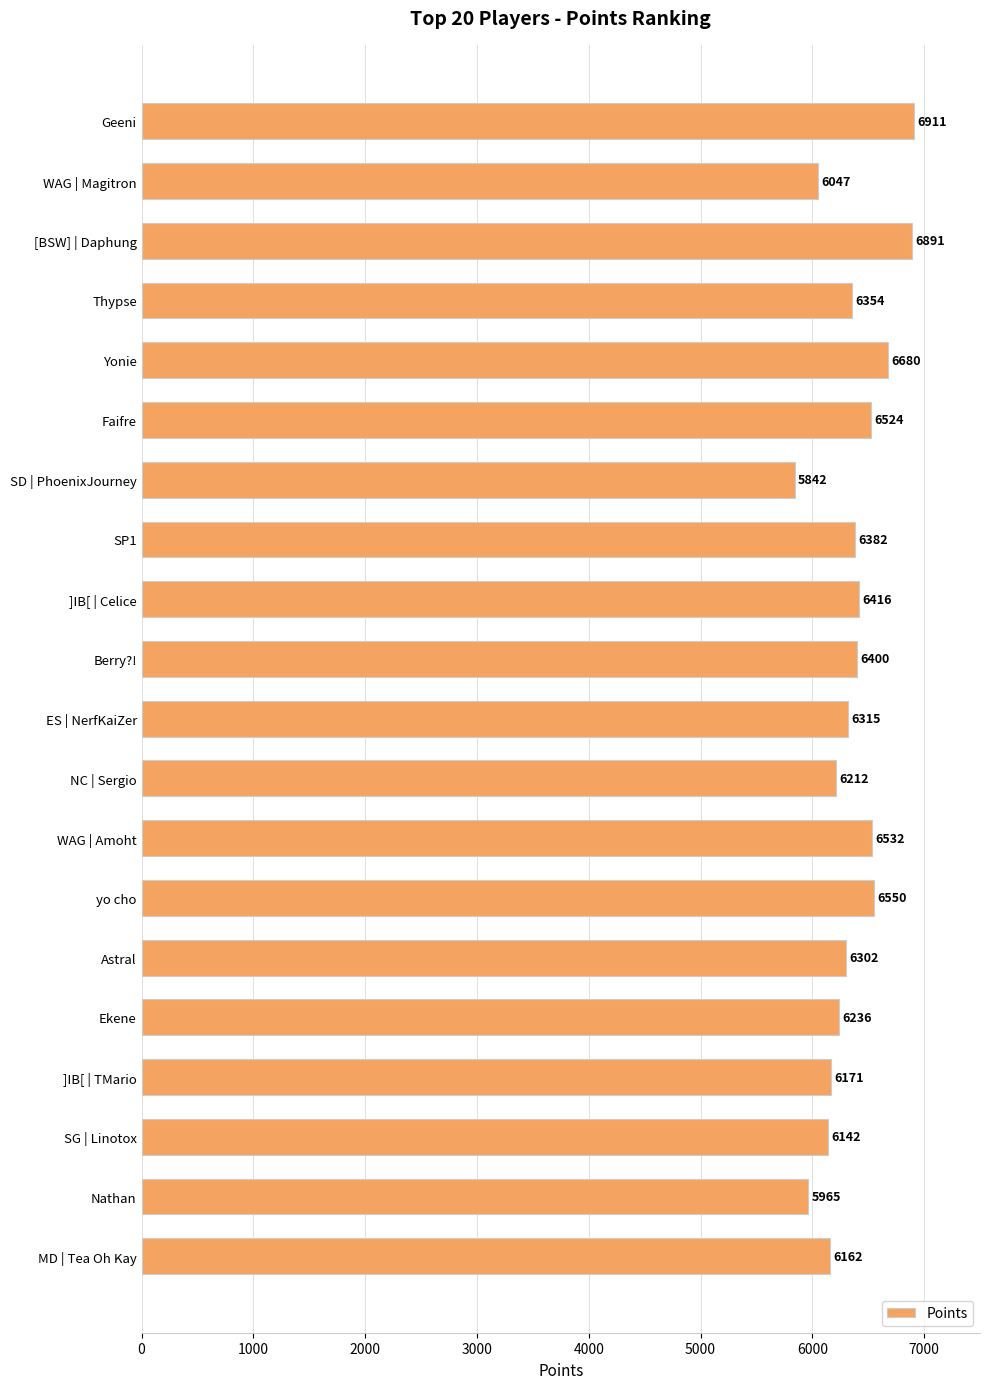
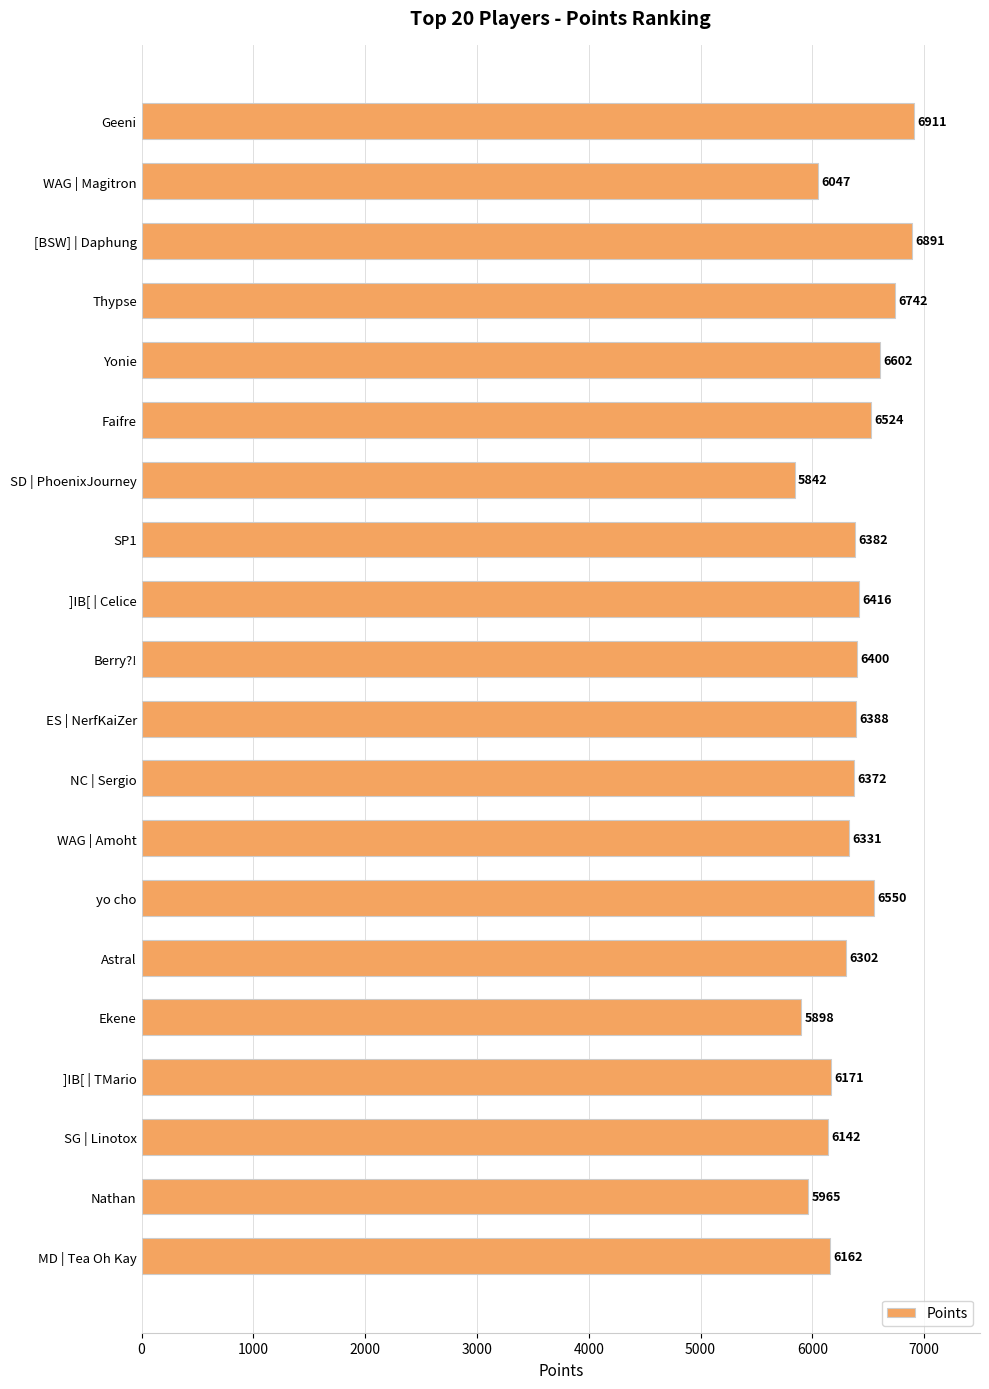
  {
    "Geeni": 6911,
    "WAG | Magitron": 6047,
    "[BSW] | Daphung": 6891,
-   "Thypse": 6354,
-   "Yonie": 6680,
+   "Thypse": 6742,
+   "Yonie": 6602,
    "Faifre": 6524,
    "SD | PhoenixJourney": 5842,
    "SP1": 6382,
    "]IB[ | Celice": 6416,
    "Berry?!": 6400,
-   "ES | NerfKaiZer": 6315,
-   "NC | Sergio": 6212,
-   "WAG | Amoht": 6532,
+   "ES | NerfKaiZer": 6388,
+   "NC | Sergio": 6372,
+   "WAG | Amoht": 6331,
    "yo cho": 6550,
    "Astral": 6302,
-   "Ekene": 6236,
+   "Ekene": 5898,
    "]IB[ | TMario": 6171,
    "SG | Linotox": 6142,
    "Nathan": 5965,
    "MD | Tea Oh Kay": 6162
  }
